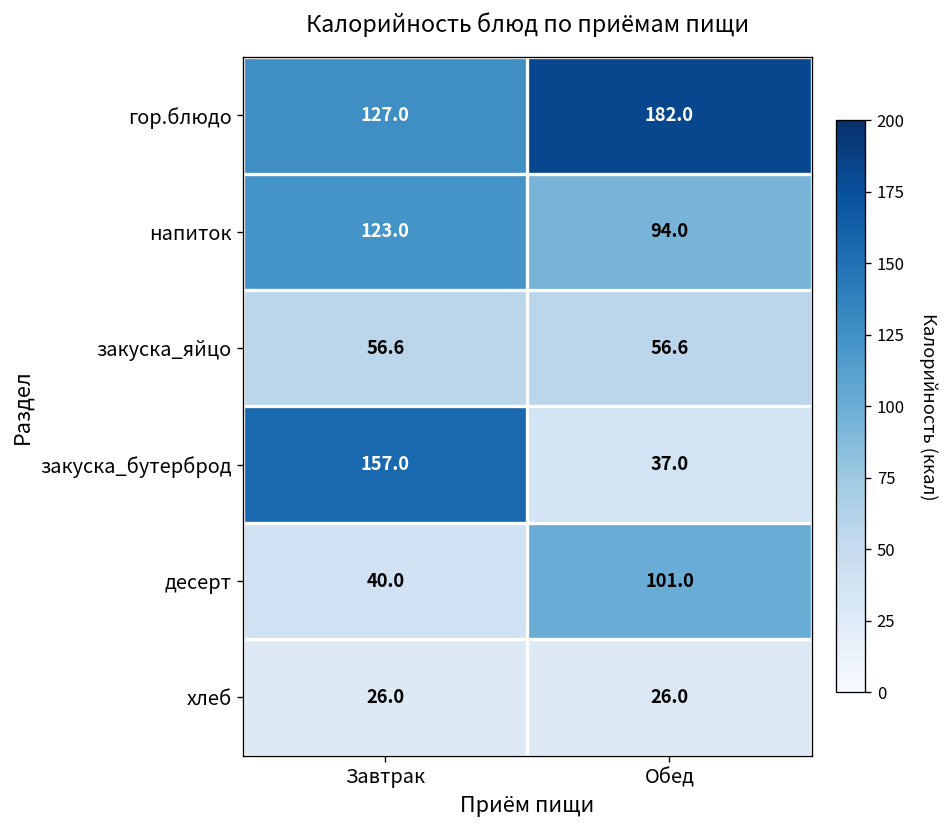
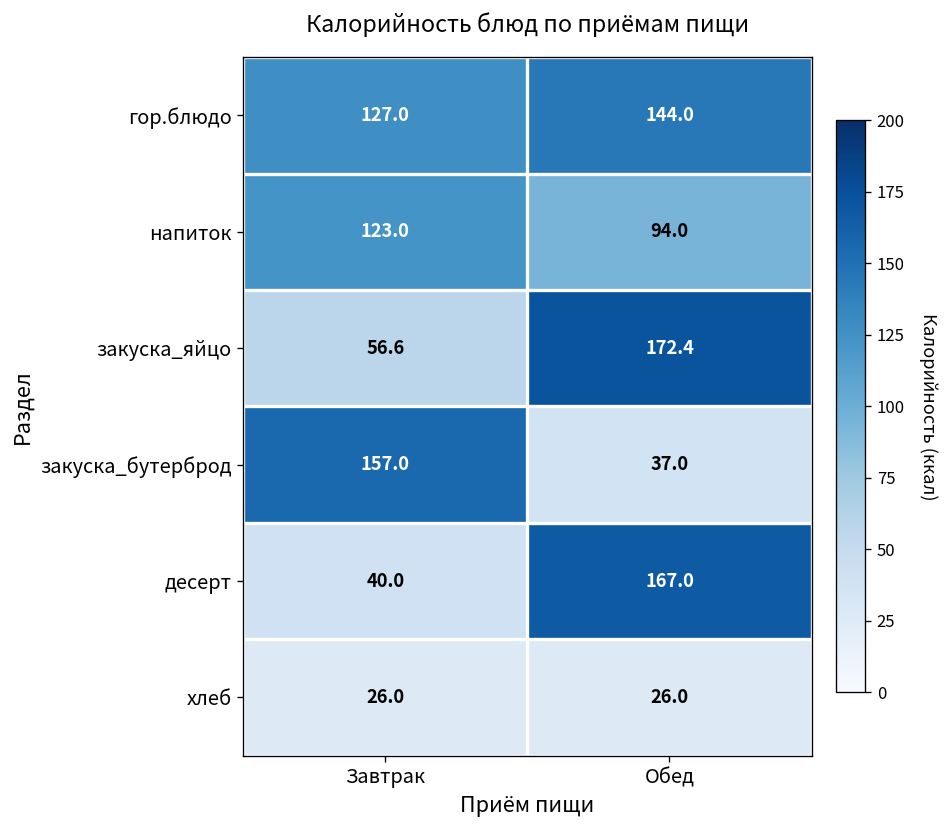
  {
    "гор.блюдо": {
      "Завтрак": 127.0,
-     "Обед": 182.0
+     "Обед": 144.0
    },
    "напиток": {
      "Завтрак": 123.0,
      "Обед": 94.0
    },
    "закуска_яйцо": {
      "Завтрак": 56.6,
-     "Обед": 56.6
+     "Обед": 172.4
    },
    "закуска_бутерброд": {
      "Завтрак": 157.0,
      "Обед": 37.0
    },
    "десерт": {
      "Завтрак": 40.0,
-     "Обед": 101.0
+     "Обед": 167.0
    },
    "хлеб": {
      "Завтрак": 26.0,
      "Обед": 26.0
    }
  }
